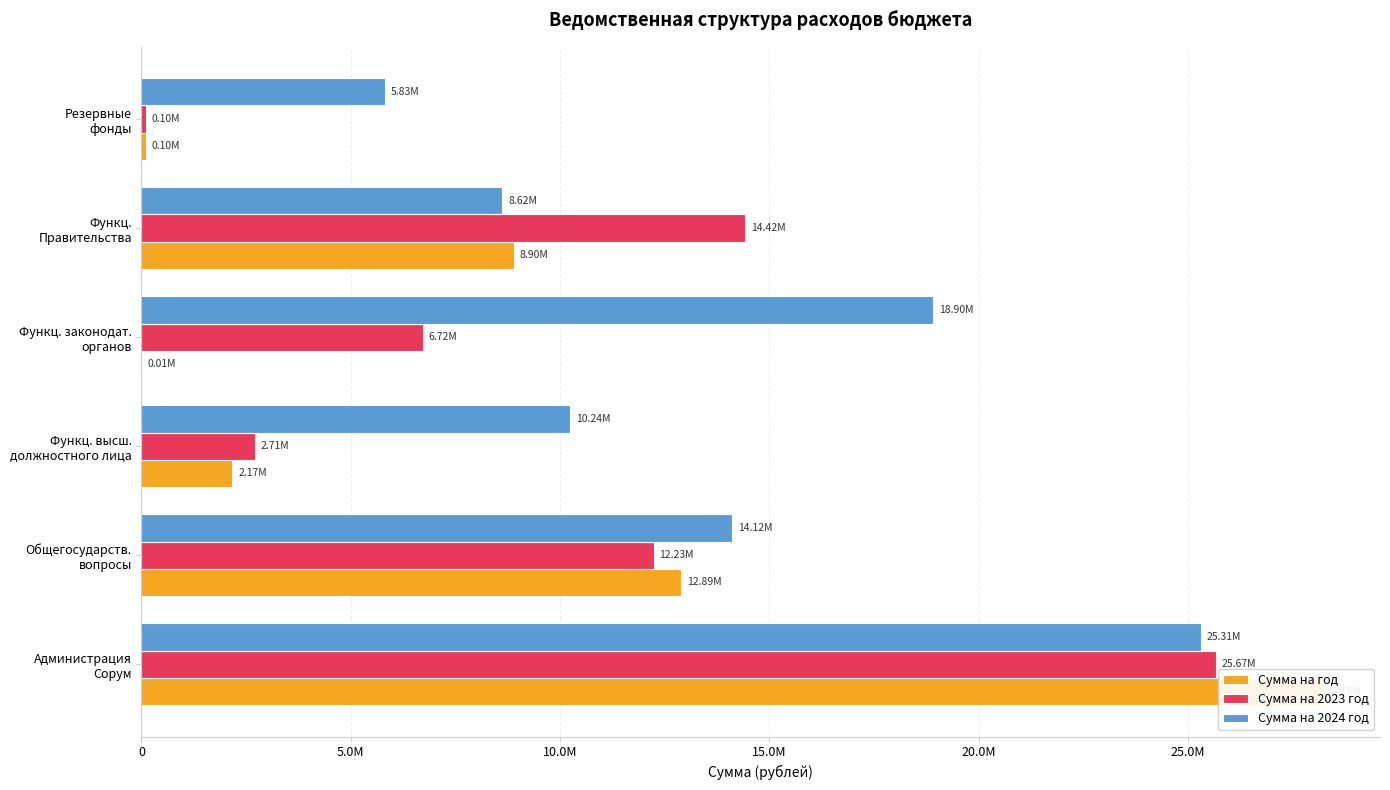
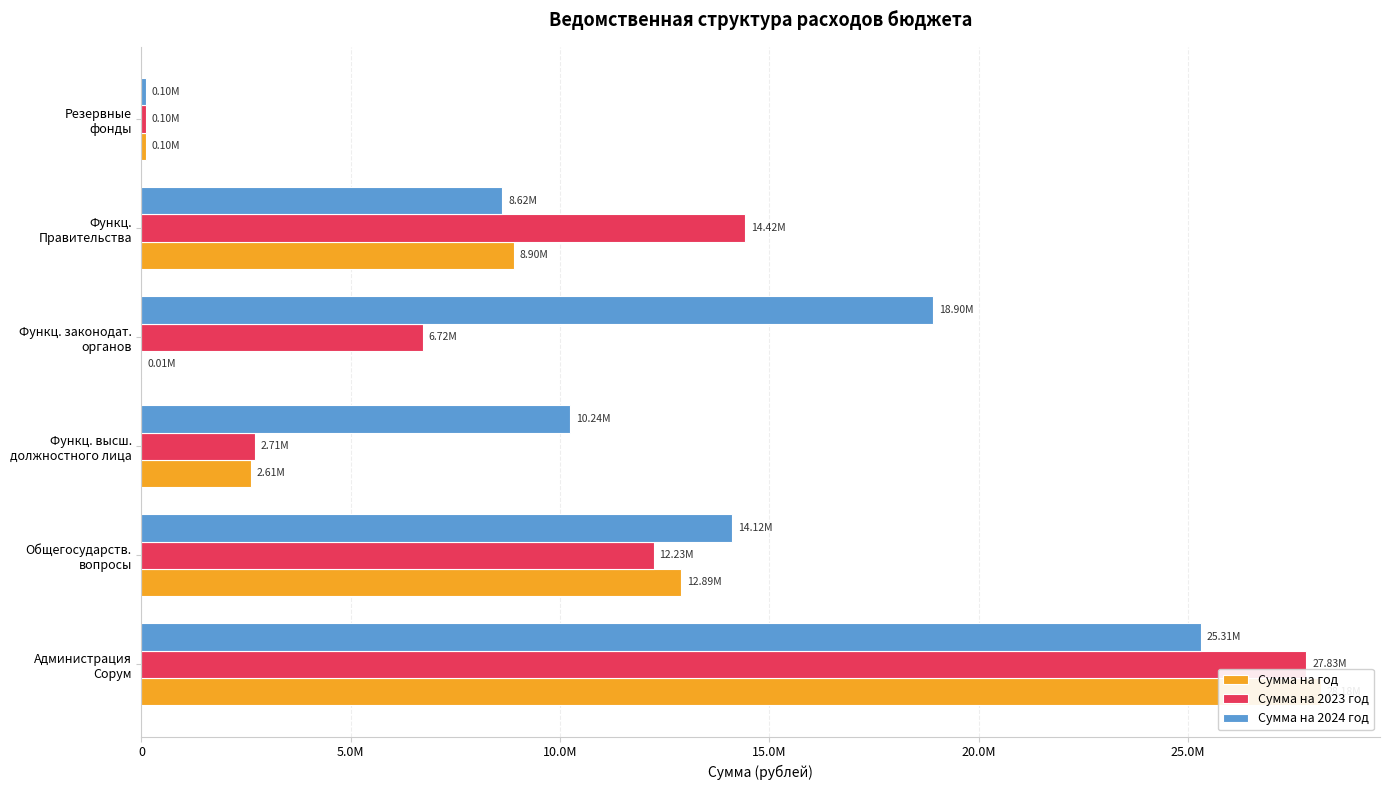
  {
    "Сумма на год": {
      "Резервные фонды": "0.10M",
      "Функц. Правительства": "8.90M",
      "Функц. законодат. органов": "0.01M",
-     "Функц. высш. должностного лица": "2.17M",
+     "Функц. высш. должностного лица": "2.61M",
      "Общегосударств. вопросы": "12.89M"
    },
    "Сумма на 2023 год": {
      "Резервные фонды": "0.10M",
      "Функц. Правительства": "14.42M",
      "Функц. законодат. органов": "6.72M",
      "Функц. высш. должностного лица": "2.71M",
      "Общегосударств. вопросы": "12.23M",
-     "Администрация Сорум": "25.67M"
+     "Администрация Сорум": "27.83M"
    },
    "Сумма на 2024 год": {
-     "Резервные фонды": "5.83M",
+     "Резервные фонды": "0.10M",
      "Функц. Правительства": "8.62M",
      "Функц. законодат. органов": "18.90M",
      "Функц. высш. должностного лица": "10.24M",
      "Общегосударств. вопросы": "14.12M",
      "Администрация Сорум": "25.31M"
    }
  }
